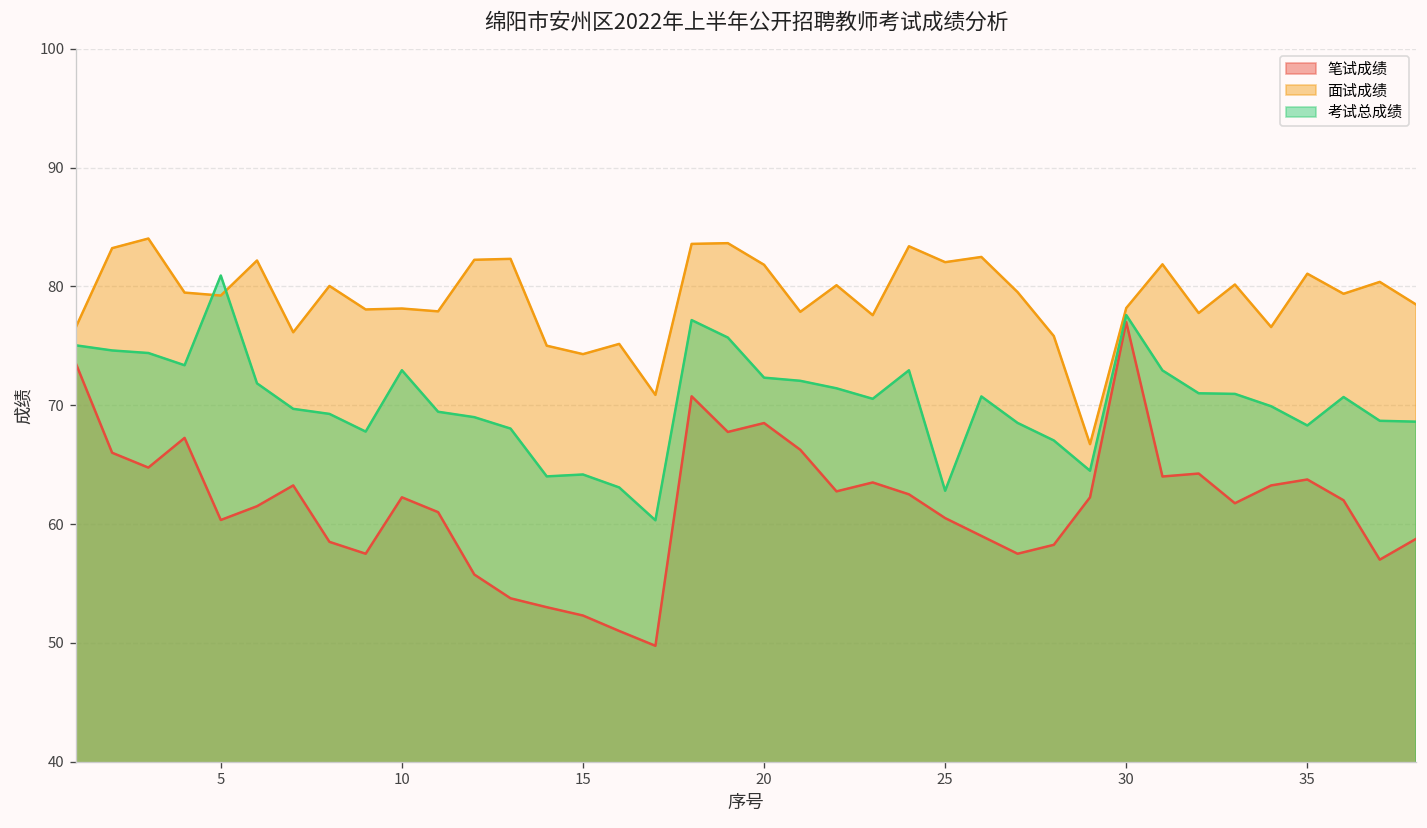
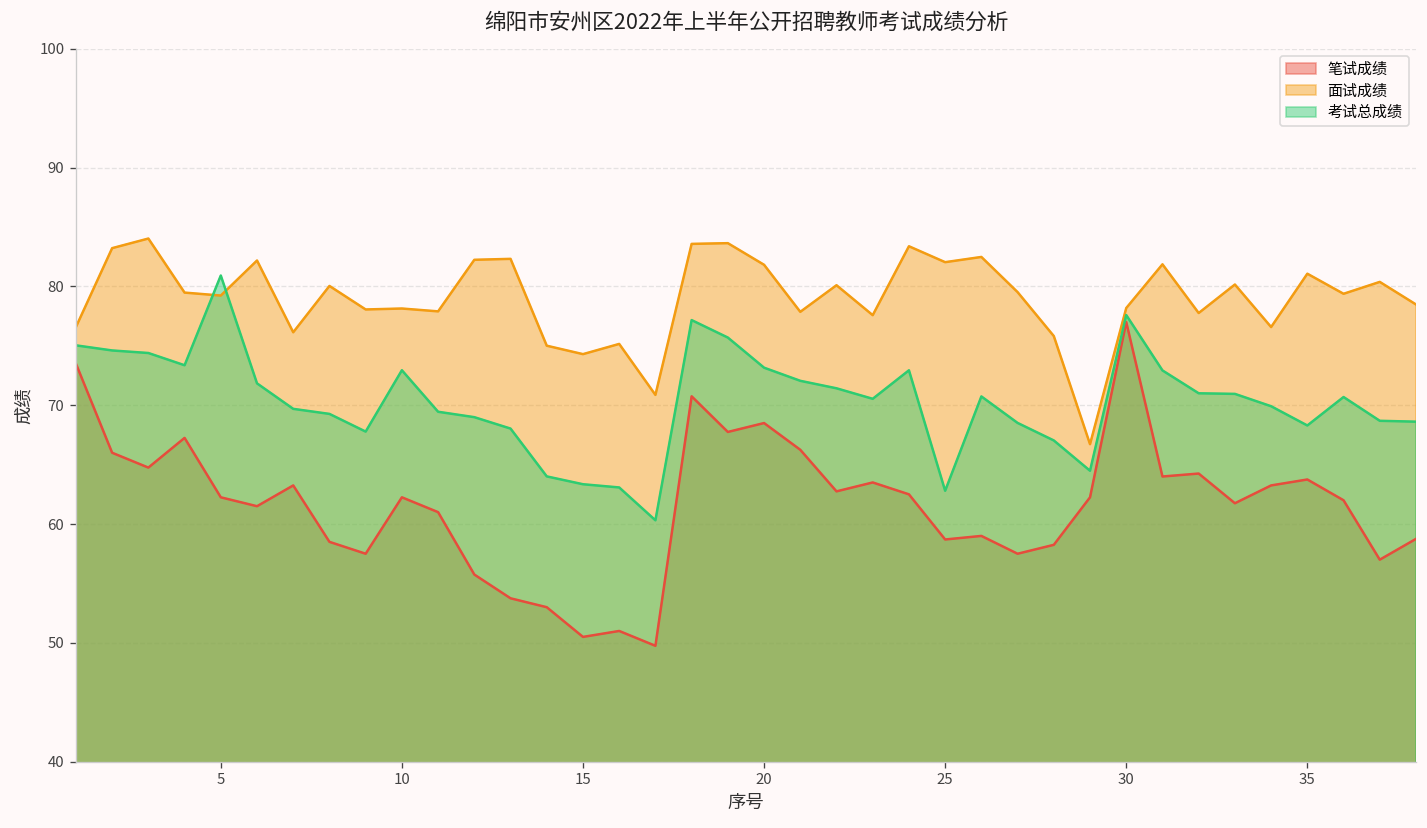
  {
    "笔试成绩": {
-     "5": 60,
+     "5": 62,
      "10": 62,
-     "15": 52,
+     "15": 51,
      "20": 69,
-     "25": 61,
+     "25": 59,
      "30": 77,
      "35": 64
    },
    "面试成绩": {
      "5": 79,
      "10": 78,
      "15": 74,
      "20": 82,
      "25": 82,
      "30": 78,
      "35": 81
    },
    "考试总成绩": {
      "5": 81,
      "10": 73,
-     "15": 64,
-     "20": 72,
+     "15": 63,
+     "20": 73,
      "25": 63,
      "30": 78,
      "35": 68
    }
  }
